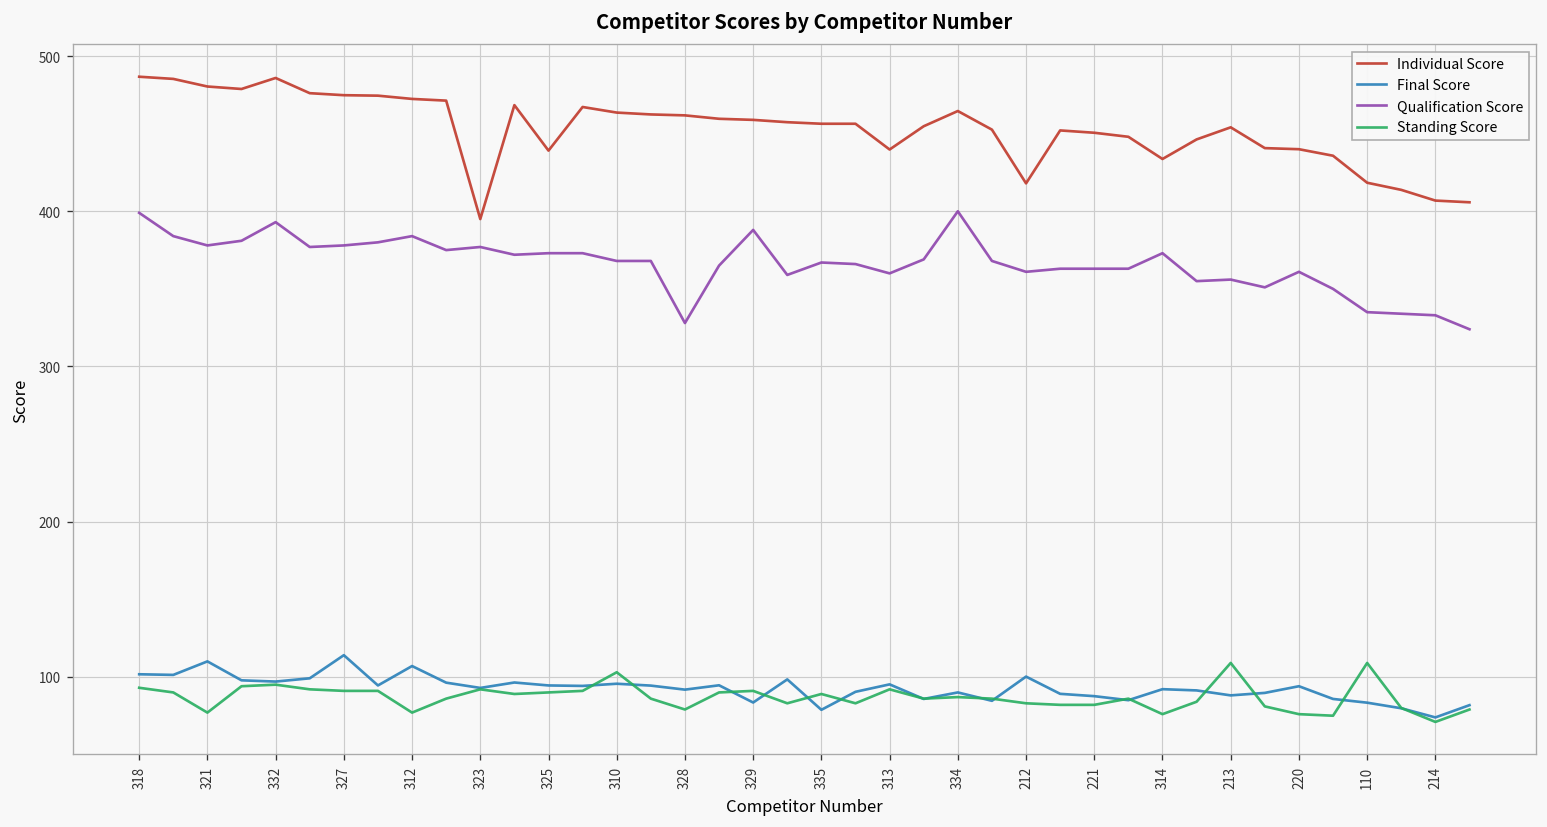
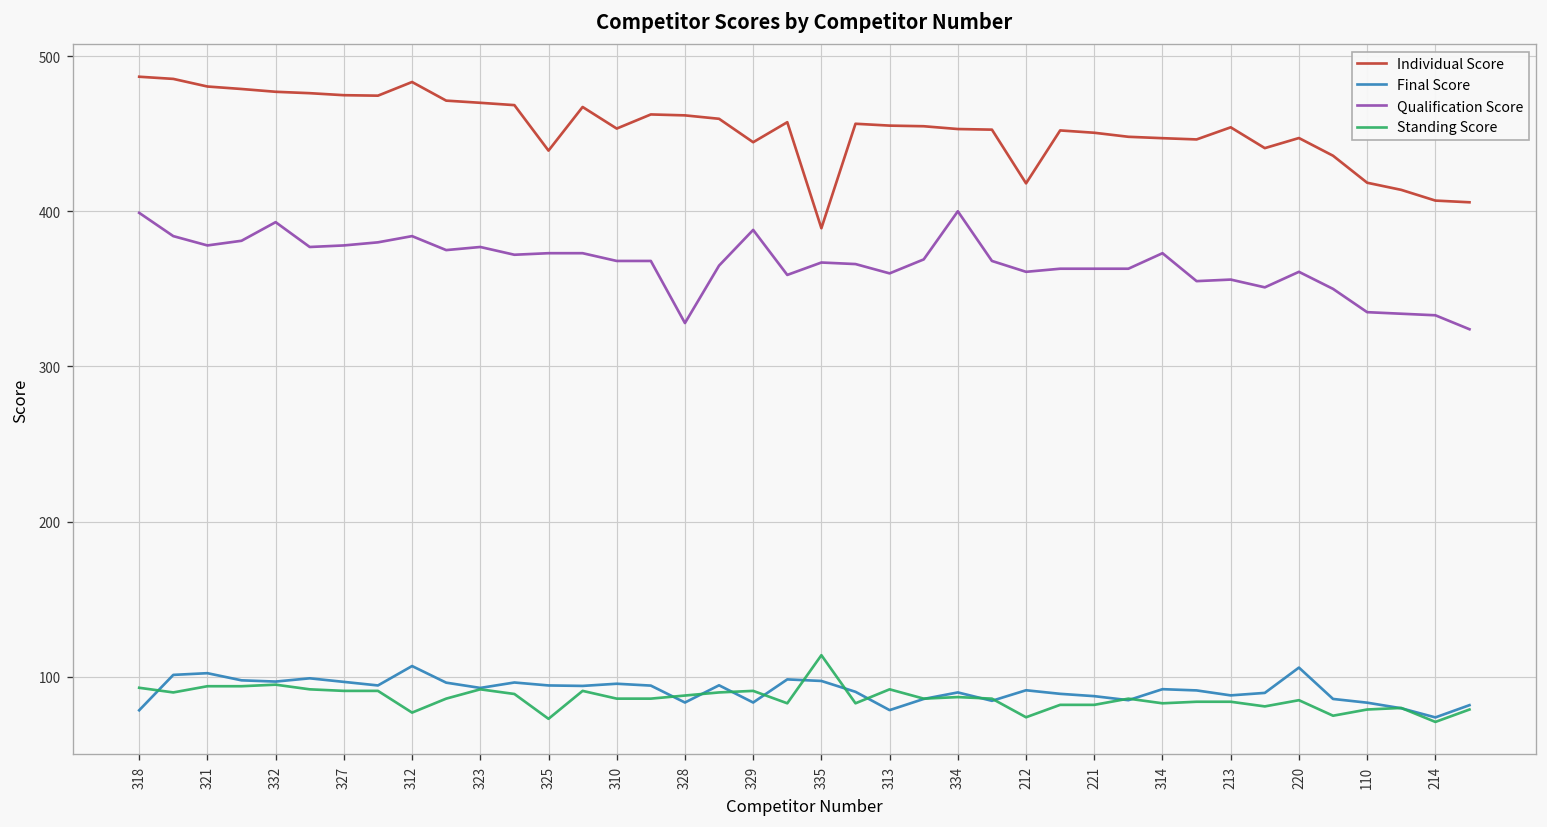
  {
    "Individual Score": {
      "318": 487,
      "321": 480,
-     "332": 486,
+     "332": 477,
      "327": 475,
-     "312": 472,
-     "323": 395,
+     "312": 483,
+     "323": 470,
      "325": 439,
-     "310": 464,
+     "310": 453,
      "328": 462,
-     "329": 459,
-     "335": 456,
-     "313": 440,
-     "334": 465,
+     "329": 445,
+     "335": 389,
+     "313": 455,
+     "334": 453,
      "212": 418,
      "221": 451,
-     "314": 434,
+     "314": 447,
      "213": 454,
-     "220": 440,
+     "220": 447,
      "110": 418,
      "214": 407
    },
    "Final Score": {
-     "318": 102,
-     "321": 110,
+     "318": 79,
+     "321": 102,
      "332": 97,
-     "327": 114,
+     "327": 97,
      "312": 107,
      "325": 95,
      "310": 96,
-     "328": 92,
+     "328": 84,
      "329": 84,
-     "335": 79,
-     "313": 95,
+     "335": 97,
+     "313": 79,
      "334": 90,
-     "212": 100,
+     "212": 91,
      "221": 88,
      "314": 92,
      "213": 88,
-     "220": 94,
+     "220": 106,
      "110": 83,
      "214": 74
    },
    "Qualification Score": {
      "318": 399,
      "321": 378,
      "332": 393,
      "327": 378,
      "312": 384,
      "323": 377,
      "325": 373,
      "310": 368,
      "328": 328,
      "329": 388,
      "335": 367,
      "313": 360,
      "334": 400,
      "212": 361,
      "221": 363,
      "314": 373,
      "213": 356,
      "220": 361,
      "110": 335,
      "214": 333
    },
    "Standing Score": {
      "318": 93,
-     "321": 77,
+     "321": 94,
      "332": 95,
      "327": 91,
      "312": 77,
-     "325": 90,
-     "310": 103,
-     "328": 79,
+     "325": 73,
+     "310": 86,
+     "328": 88,
      "329": 91,
-     "335": 89,
+     "335": 114,
      "313": 92,
      "334": 87,
-     "212": 83,
+     "212": 74,
      "221": 82,
-     "314": 76,
-     "213": 109,
-     "220": 76,
-     "110": 109,
+     "314": 83,
+     "213": 84,
+     "220": 85,
+     "110": 79,
      "214": 71
    }
  }
